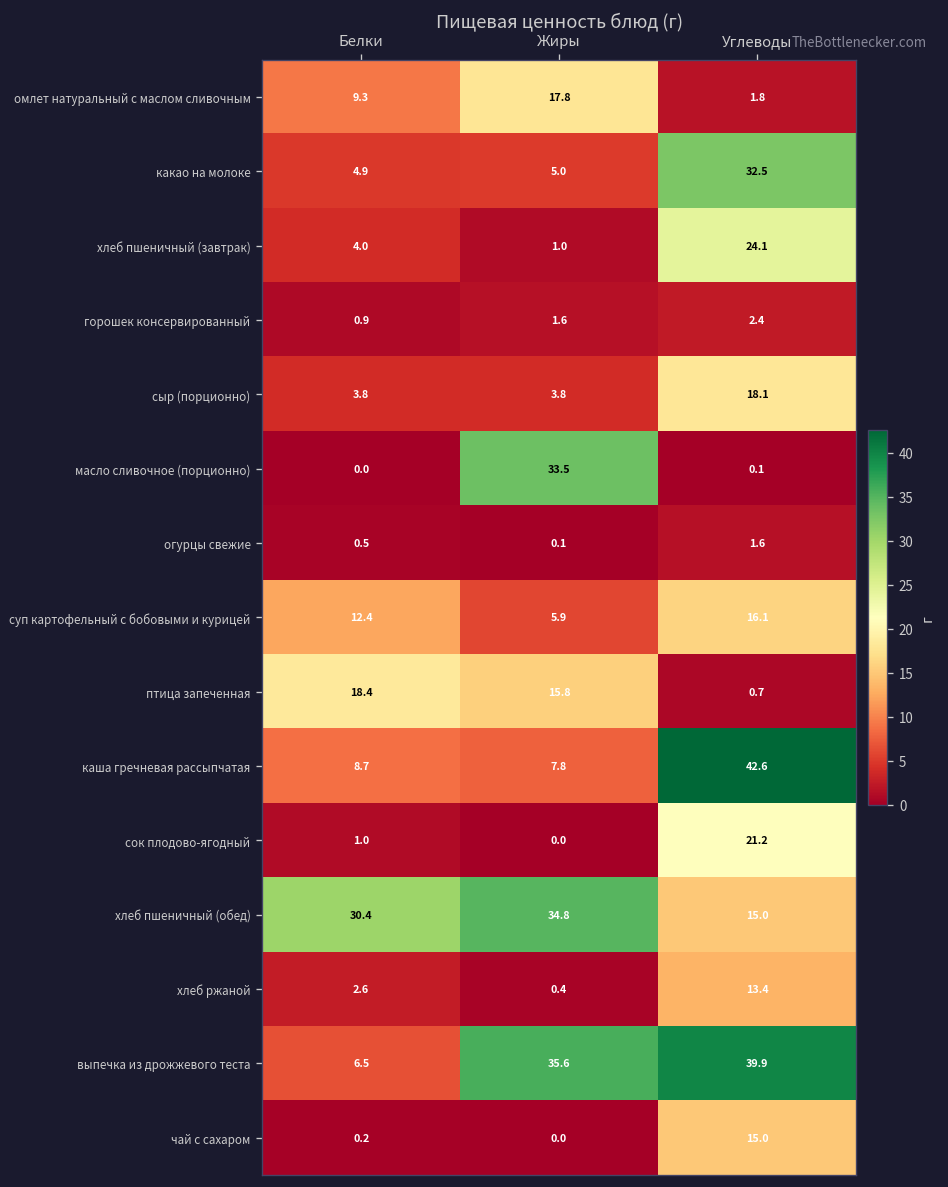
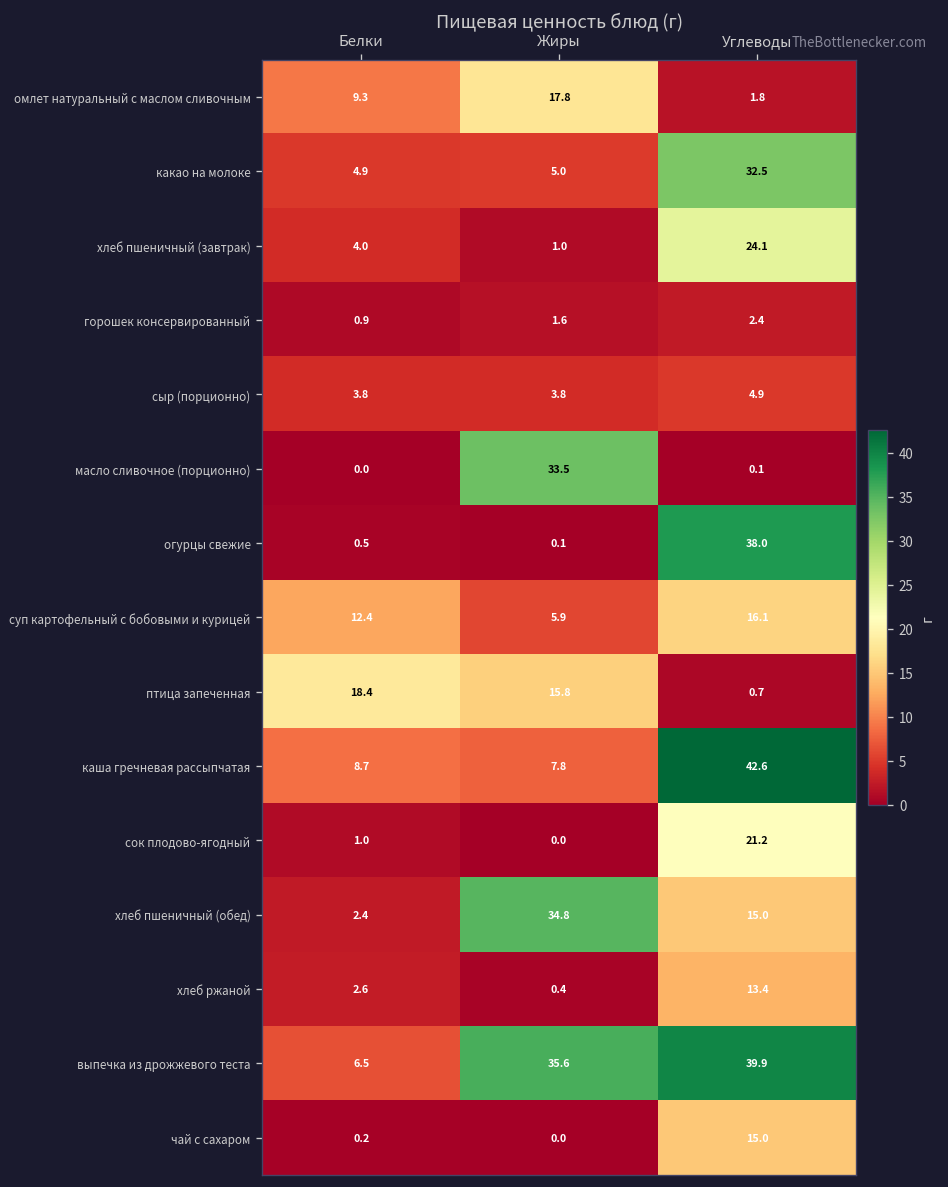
  {
    "омлет натуральный с маслом сливочным": {
      "Белки": 9.3,
      "Жиры": 17.8,
      "Углеводы": 1.8
    },
    "какао на молоке": {
      "Белки": 4.9,
      "Жиры": 5.0,
      "Углеводы": 32.5
    },
    "хлеб пшеничный (завтрак)": {
      "Белки": 4.0,
      "Жиры": 1.0,
      "Углеводы": 24.1
    },
    "горошек консервированный": {
      "Белки": 0.9,
      "Жиры": 1.6,
      "Углеводы": 2.4
    },
    "сыр (порционно)": {
      "Белки": 3.8,
      "Жиры": 3.8,
-     "Углеводы": 18.1
+     "Углеводы": 4.9
    },
    "масло сливочное (порционно)": {
      "Белки": 0.0,
      "Жиры": 33.5,
      "Углеводы": 0.1
    },
    "огурцы свежие": {
      "Белки": 0.5,
      "Жиры": 0.1,
-     "Углеводы": 1.6
+     "Углеводы": 38.0
    },
    "суп картофельный с бобовыми и курицей": {
      "Белки": 12.4,
      "Жиры": 5.9,
      "Углеводы": 16.1
    },
    "птица запеченная": {
      "Белки": 18.4,
      "Жиры": 15.8,
      "Углеводы": 0.7
    },
    "каша гречневая рассыпчатая": {
      "Белки": 8.7,
      "Жиры": 7.8,
      "Углеводы": 42.6
    },
    "сок плодово-ягодный": {
      "Белки": 1.0,
      "Жиры": 0.0,
      "Углеводы": 21.2
    },
    "хлеб пшеничный (обед)": {
-     "Белки": 30.4,
+     "Белки": 2.4,
      "Жиры": 34.8,
      "Углеводы": 15.0
    },
    "хлеб ржаной": {
      "Белки": 2.6,
      "Жиры": 0.4,
      "Углеводы": 13.4
    },
    "выпечка из дрожжевого теста": {
      "Белки": 6.5,
      "Жиры": 35.6,
      "Углеводы": 39.9
    },
    "чай с сахаром": {
      "Белки": 0.2,
      "Жиры": 0.0,
      "Углеводы": 15.0
    }
  }
